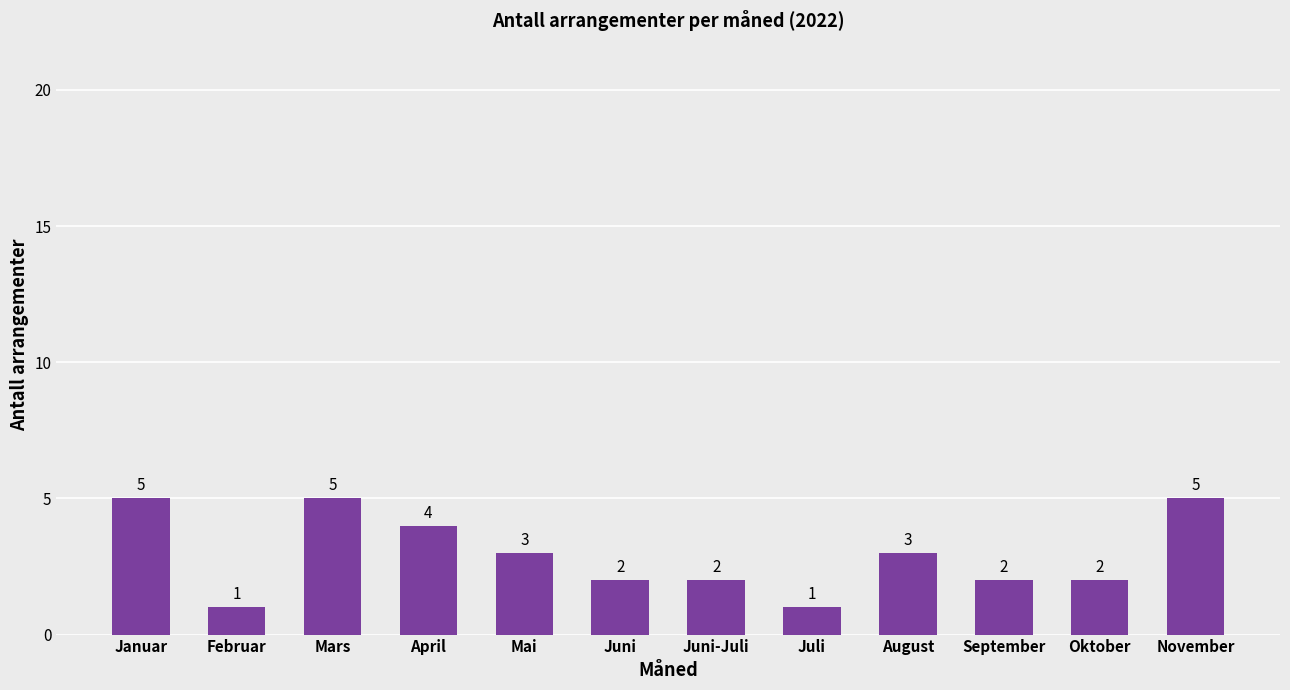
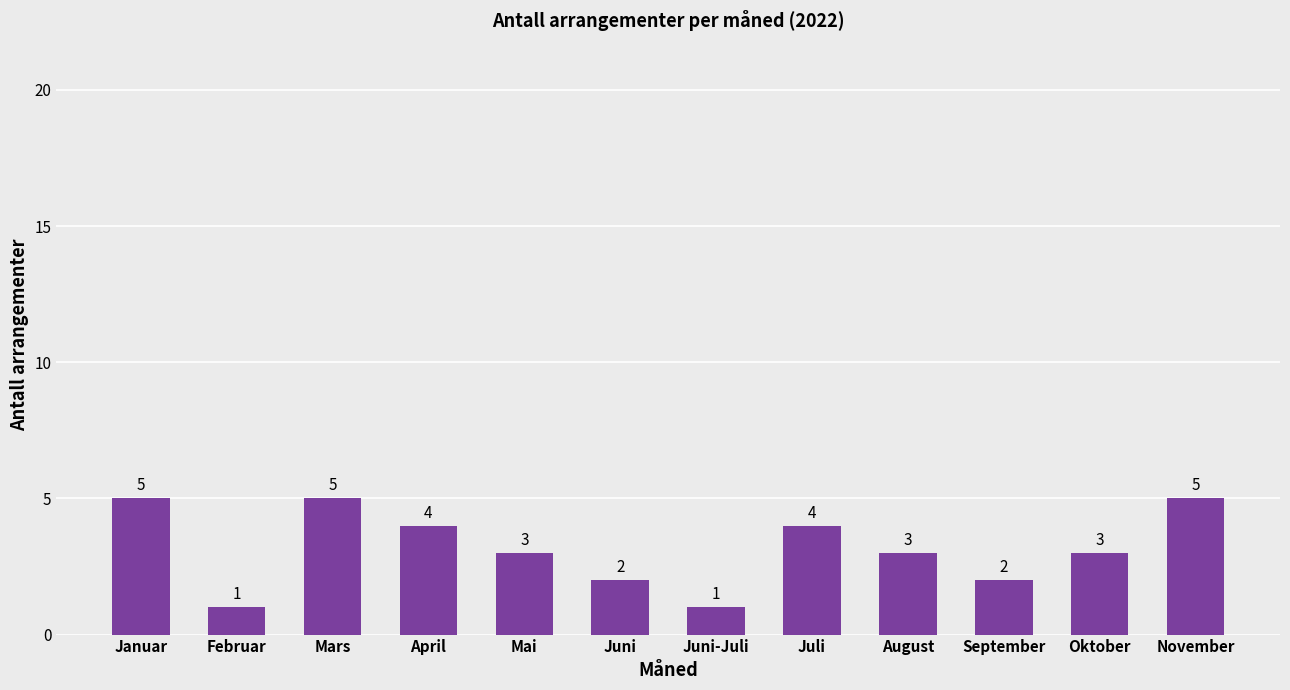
  {
    "Januar": 5,
    "Februar": 1,
    "Mars": 5,
    "April": 4,
    "Mai": 3,
    "Juni": 2,
-   "Juni-Juli": 2,
-   "Juli": 1,
+   "Juni-Juli": 1,
+   "Juli": 4,
    "August": 3,
    "September": 2,
-   "Oktober": 2,
+   "Oktober": 3,
    "November": 5
  }
